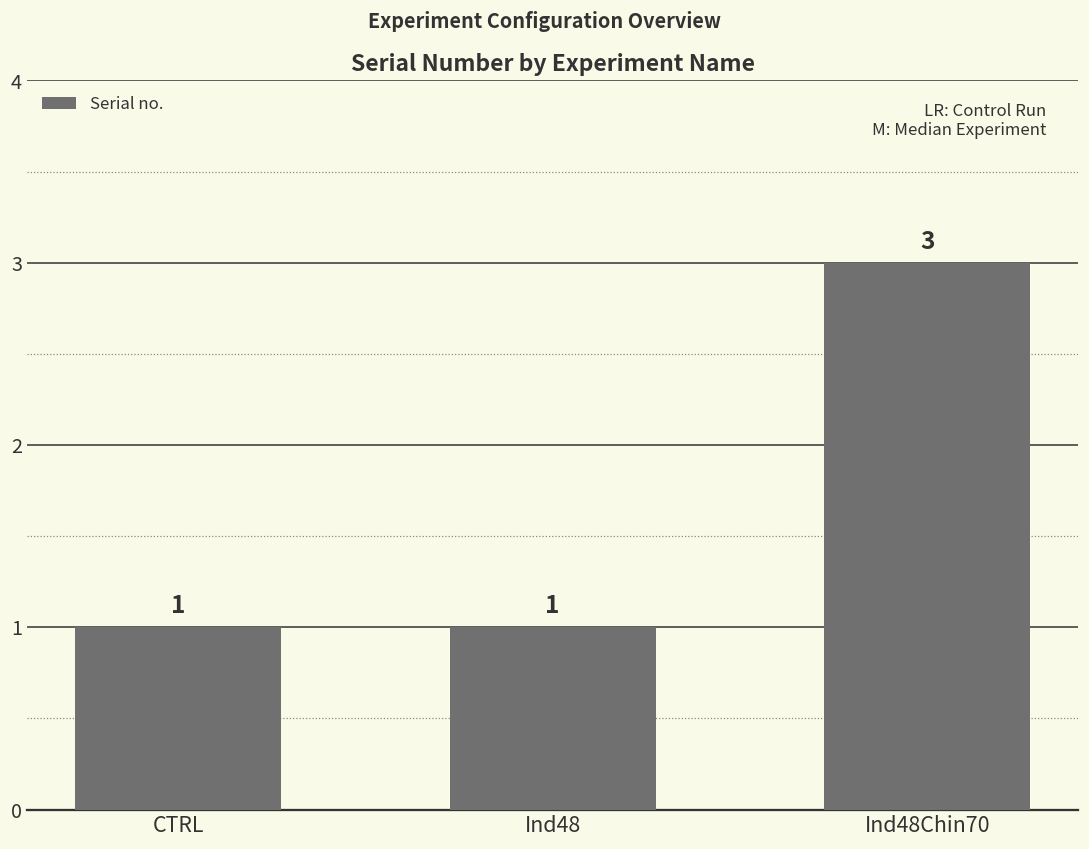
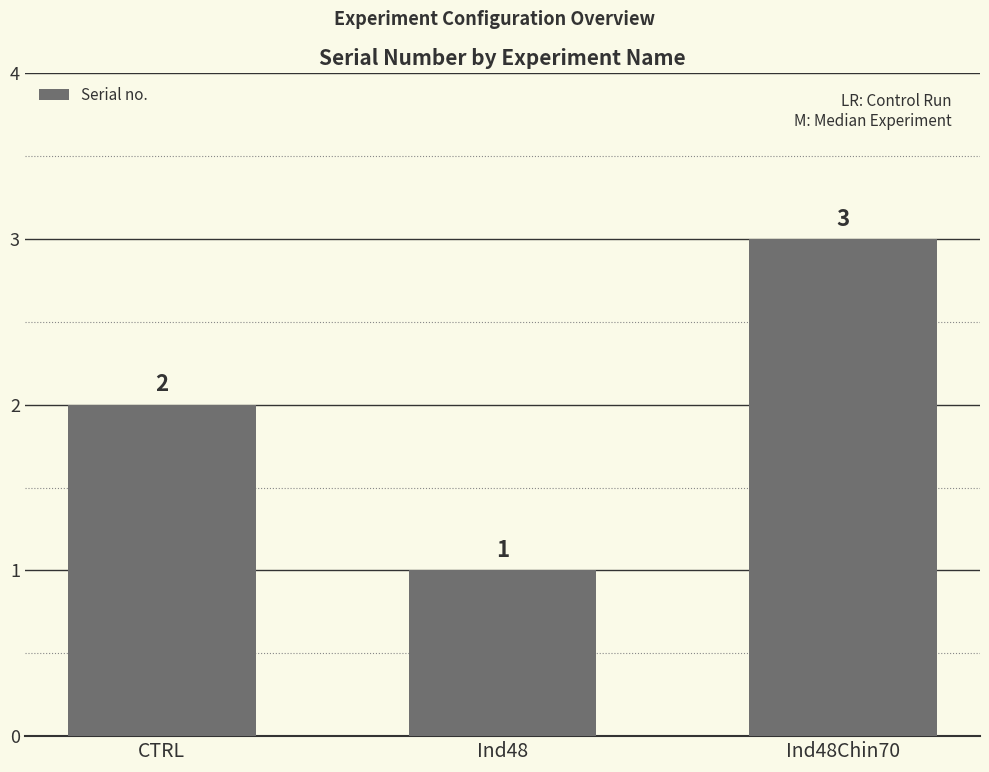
  {
-   "CTRL": 1,
+   "CTRL": 2,
    "Ind48": 1,
    "Ind48Chin70": 3
  }
